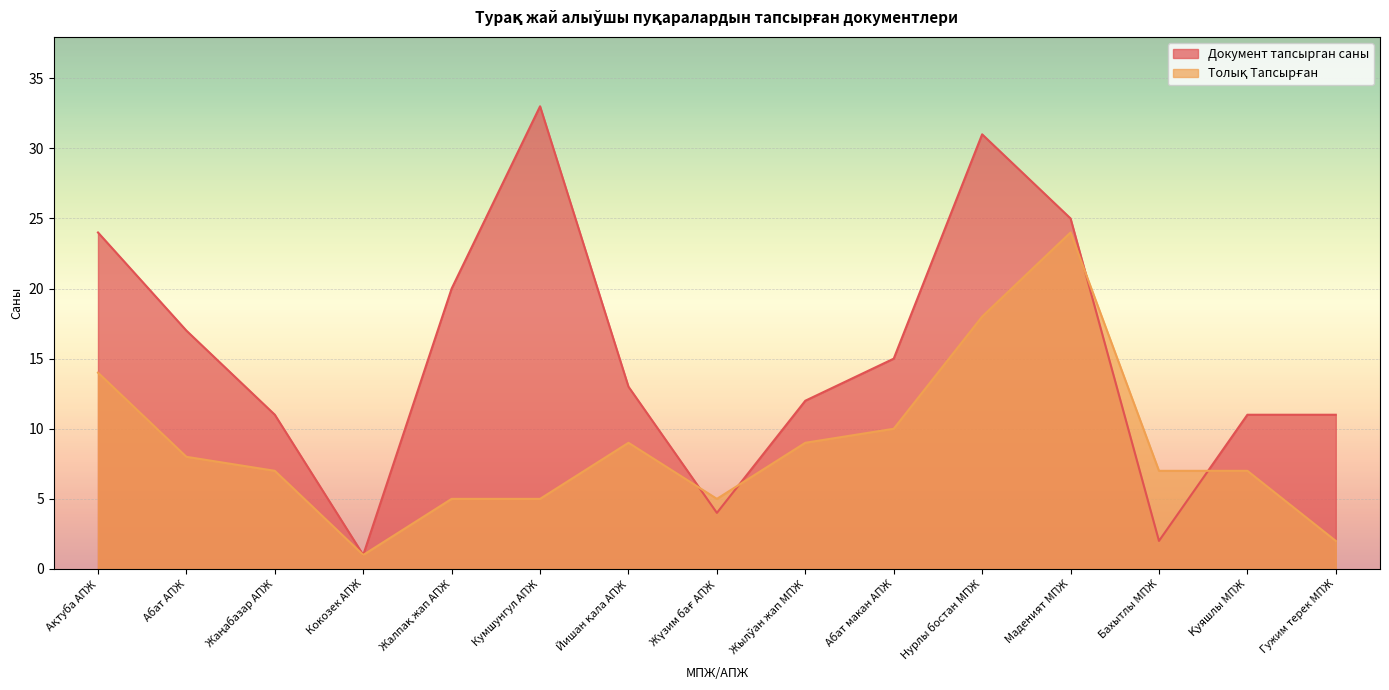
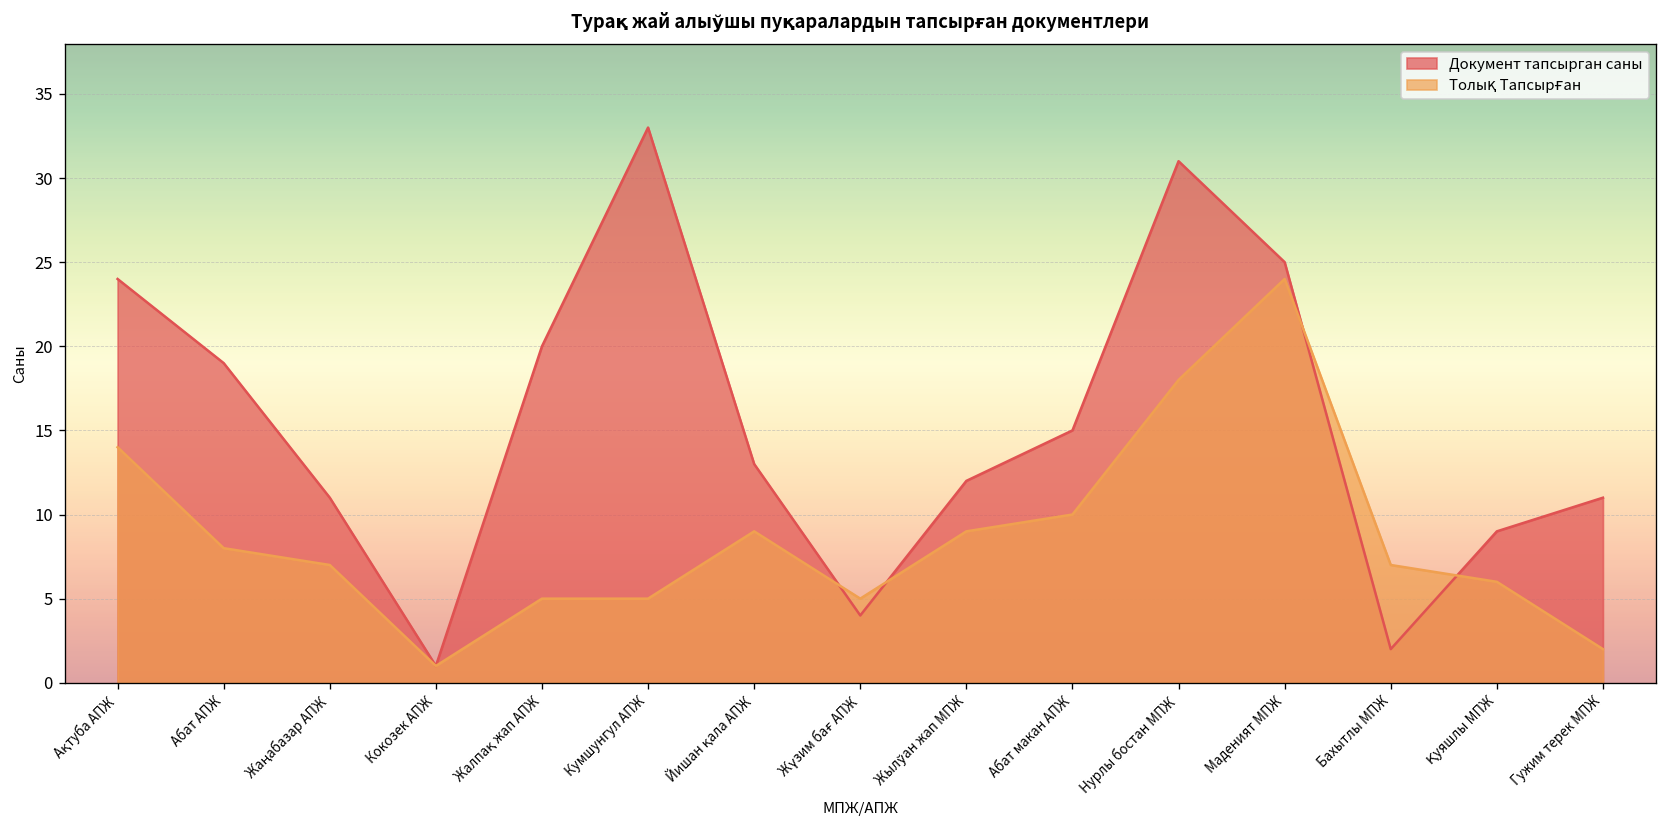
  {
    "Документ тапсырган саны": {
      "Ақтуба АПЖ": 24,
-     "Абат АПЖ": 17,
+     "Абат АПЖ": 19,
      "Жаңабазар АПЖ": 11,
      "Жалпақ жап АПЖ": 20,
      "Кумшунгул АПЖ": 33,
      "Йишан қала АПЖ": 13,
      "Жүзим бағ АПЖ": 4,
      "Жылўан жап МПЖ": 12,
      "Абат макан АПЖ": 15,
      "Нурлы бостан МПЖ": 31,
      "Маденият МПЖ": 25,
      "Бахытлы МПЖ": 2,
-     "Қуяшлы МПЖ": 11,
+     "Қуяшлы МПЖ": 9,
      "Гужим терек МПЖ": 11
    },
    "Толық Тапсырған": {
      "Ақтуба АПЖ": 14,
      "Абат АПЖ": 8,
      "Жаңабазар АПЖ": 7,
      "Жалпақ жап АПЖ": 5,
      "Кумшунгул АПЖ": 5,
      "Йишан қала АПЖ": 9,
      "Жүзим бағ АПЖ": 5,
      "Жылўан жап МПЖ": 9,
      "Абат макан АПЖ": 10,
      "Нурлы бостан МПЖ": 18,
      "Маденият МПЖ": 24,
      "Бахытлы МПЖ": 7,
-     "Қуяшлы МПЖ": 7,
+     "Қуяшлы МПЖ": 6,
      "Гужим терек МПЖ": 2
    }
  }
